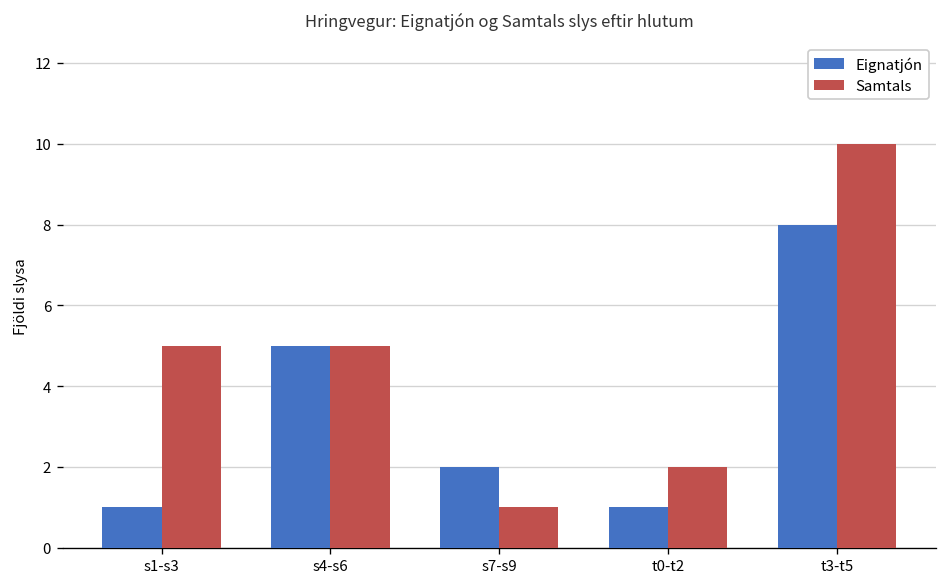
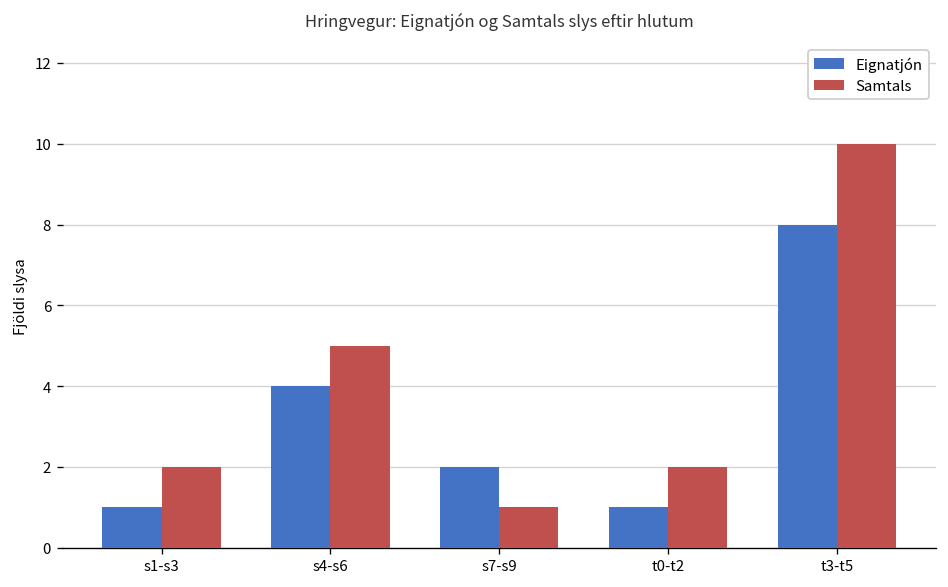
  {
    "Eignatjón": {
      "s1-s3": 1,
-     "s4-s6": 5,
+     "s4-s6": 4,
      "s7-s9": 2,
      "t0-t2": 1,
      "t3-t5": 8
    },
    "Samtals": {
-     "s1-s3": 5,
+     "s1-s3": 2,
      "s4-s6": 5,
      "s7-s9": 1,
      "t0-t2": 2,
      "t3-t5": 10
    }
  }
